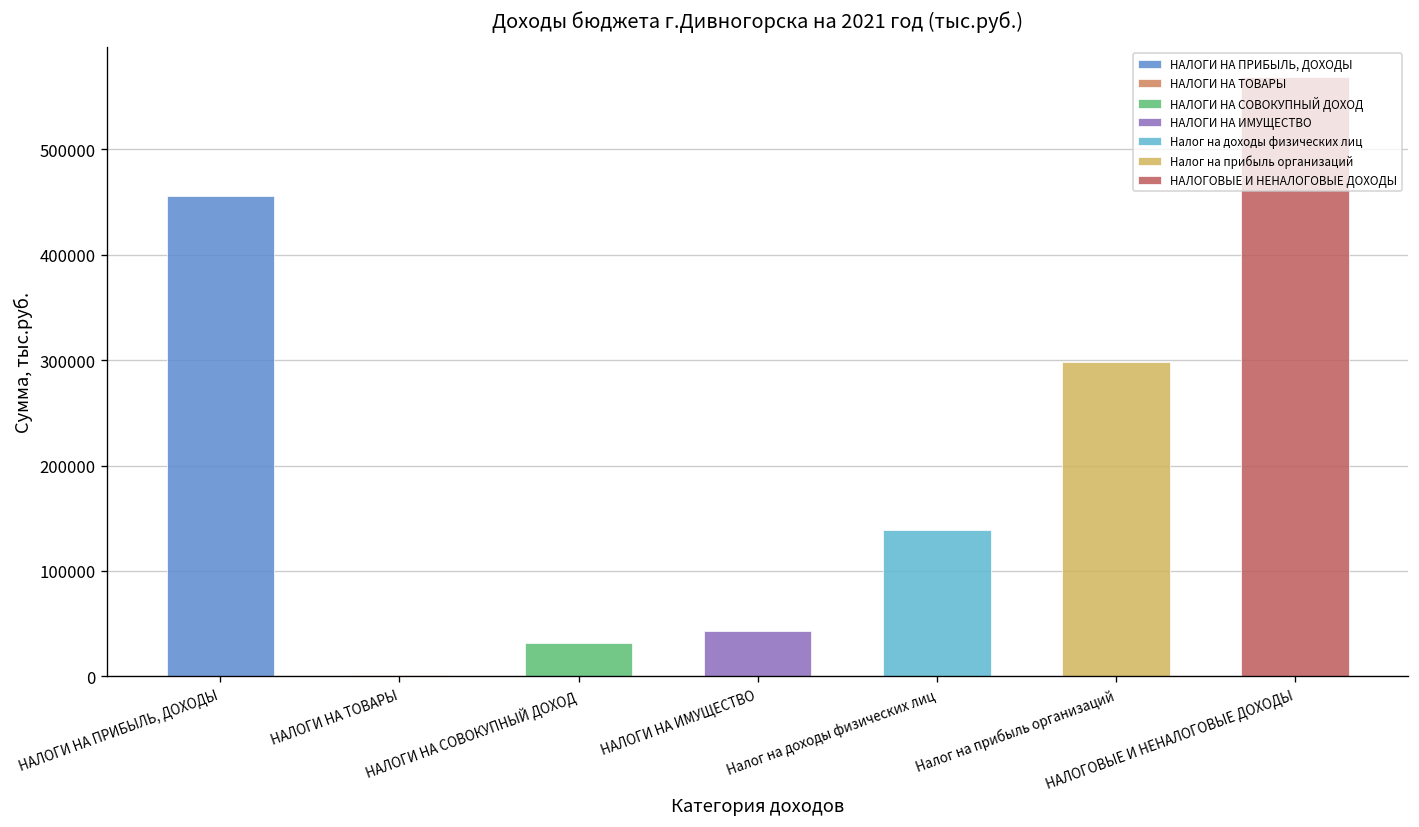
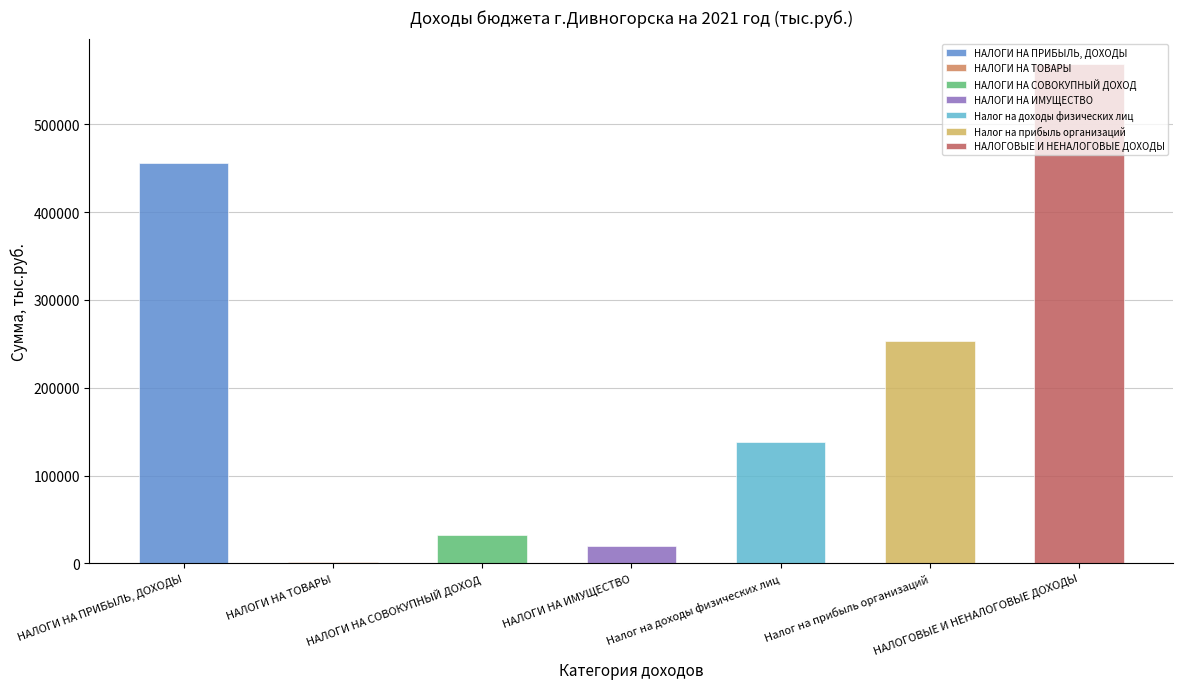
  {
    "НАЛОГИ НА ПРИБЫЛЬ, ДОХОДЫ": 460000,
    "НАЛОГИ НА СОВОКУПНЫЙ ДОХОД": 30000,
-   "НАЛОГИ НА ИМУЩЕСТВО": 40000,
+   "НАЛОГИ НА ИМУЩЕСТВО": 20000,
    "Налог на доходы физических лиц": 140000,
-   "Налог на прибыль организаций": 300000
+   "Налог на прибыль организаций": 250000
  }
